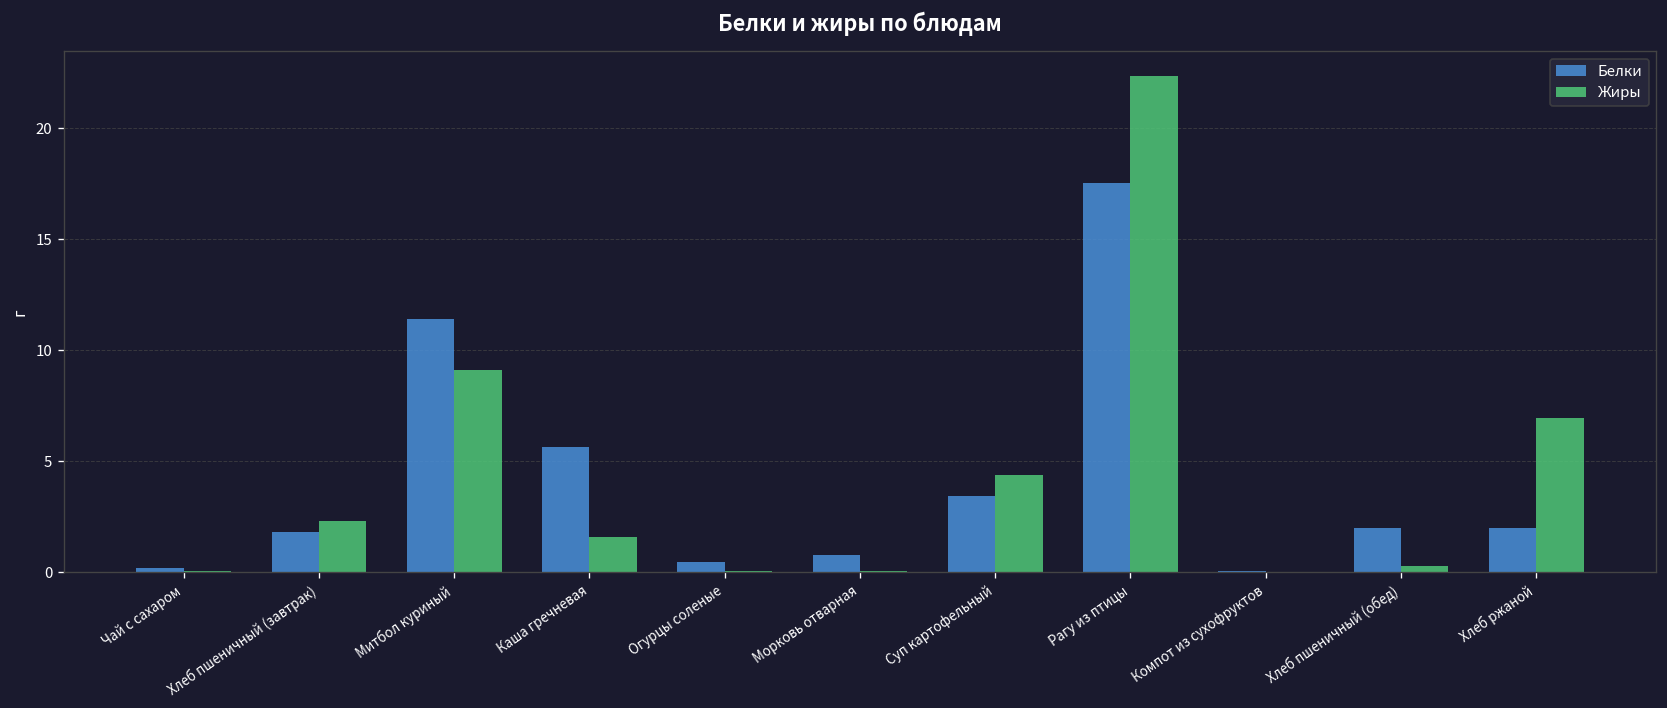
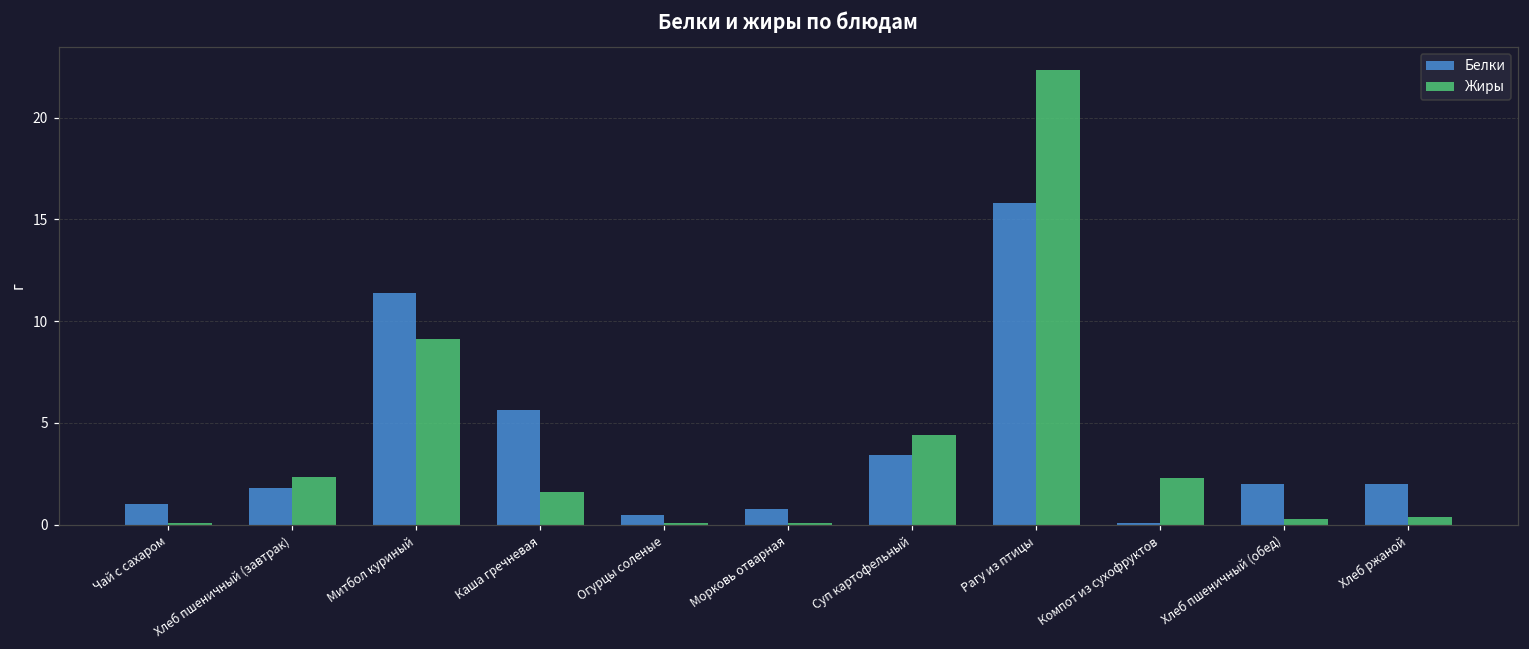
  {
    "Белки": {
-     "Чай с сахаром": 0.2,
+     "Чай с сахаром": 1.0,
      "Хлеб пшеничный (завтрак)": 1.8,
      "Митбол куриный": 11.4,
      "Каша гречневая": 5.6,
      "Огурцы соленые": 0.5,
      "Морковь отварная": 0.8,
      "Суп картофельный": 3.4,
-     "Рагу из птицы": 17.6,
+     "Рагу из птицы": 15.8,
      "Хлеб пшеничный (обед)": 2.0,
      "Хлеб ржаной": 2.0
    },
    "Жиры": {
      "Хлеб пшеничный (завтрак)": 2.3,
      "Митбол куриный": 9.1,
      "Каша гречневая": 1.6,
      "Суп картофельный": 4.4,
      "Рагу из птицы": 22.4,
-     "Компот из сухофруктов": 0.0,
+     "Компот из сухофруктов": 2.3,
      "Хлеб пшеничный (обед)": 0.3,
-     "Хлеб ржаной": 7.0
+     "Хлеб ржаной": 0.4
    }
  }
